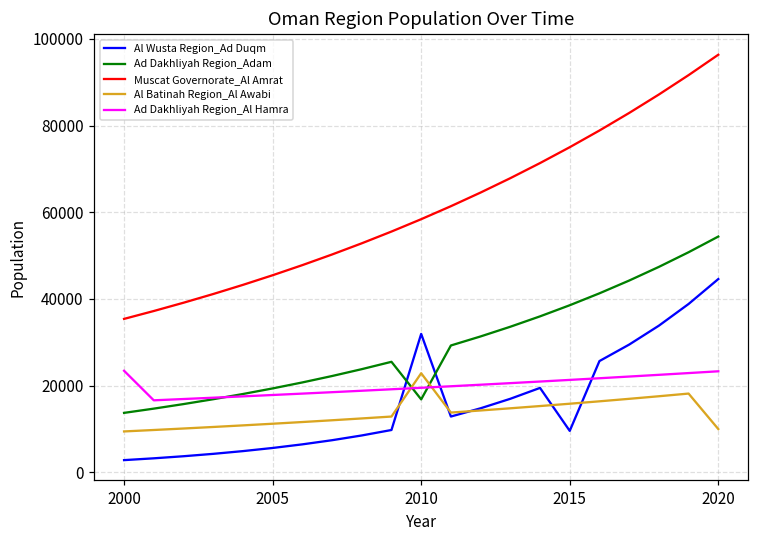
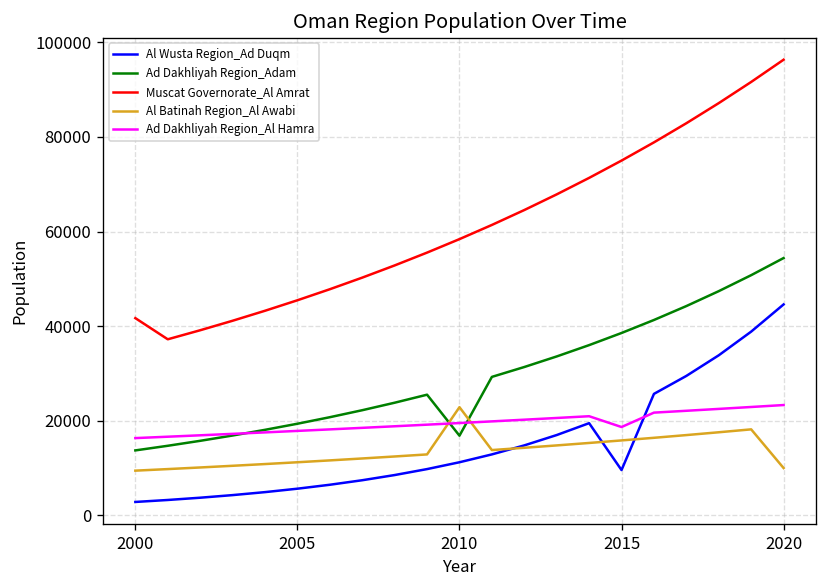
  {
    "Al Wusta Region_Ad Duqm": {
      "2000": 3000,
      "2005": 6000,
-     "2010": 32000,
+     "2010": 11000,
      "2015": 10000,
      "2020": 45000
    },
    "Ad Dakhliyah Region_Adam": {
      "2000": 14000,
      "2005": 19000,
      "2010": 17000,
      "2015": 39000,
      "2020": 54000
    },
    "Muscat Governorate_Al Amrat": {
-     "2000": 35000,
+     "2000": 42000,
      "2005": 45000,
      "2010": 58000,
      "2015": 75000,
      "2020": 96000
    },
    "Al Batinah Region_Al Awabi": {
      "2000": 9000,
      "2005": 11000,
      "2010": 23000,
      "2015": 16000,
      "2020": 10000
    },
    "Ad Dakhliyah Region_Al Hamra": {
-     "2000": 23000,
+     "2000": 16000,
      "2005": 18000,
      "2010": 20000,
-     "2015": 21000,
+     "2015": 19000,
      "2020": 23000
    }
  }
